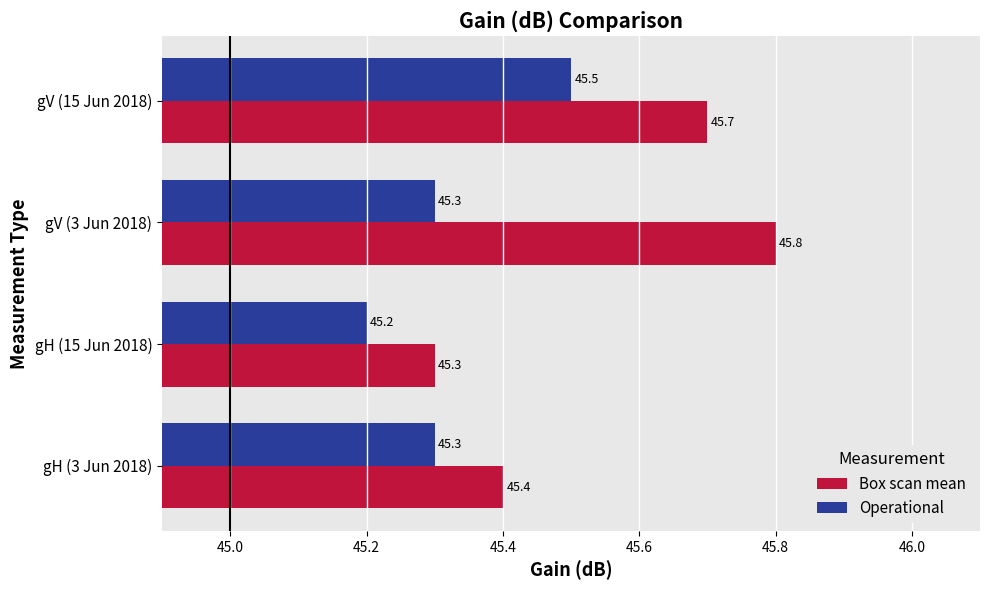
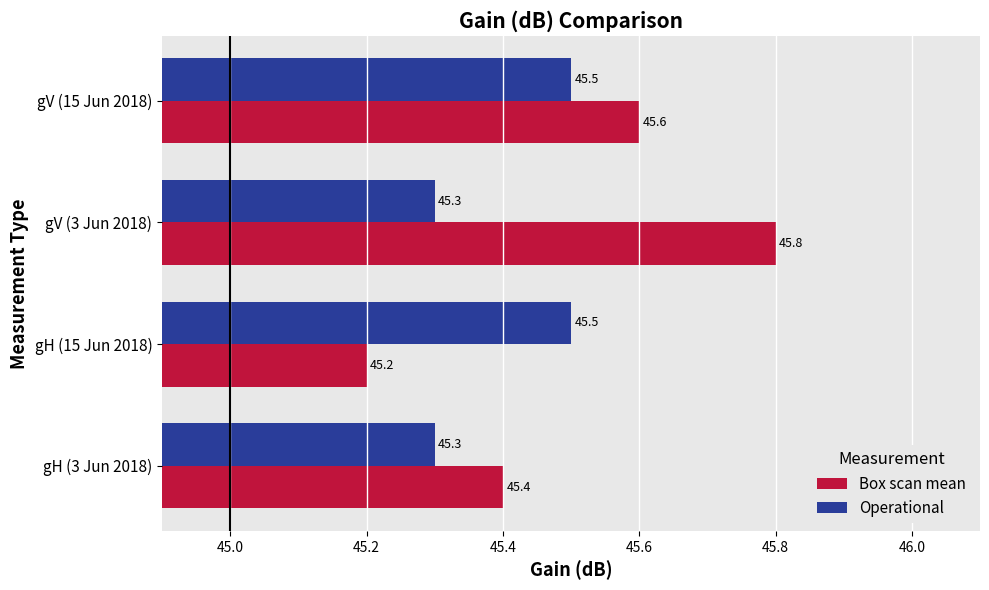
  {
    "Box scan mean": {
-     "gV (15 Jun 2018)": 45.7,
+     "gV (15 Jun 2018)": 45.6,
      "gV (3 Jun 2018)": 45.8,
-     "gH (15 Jun 2018)": 45.3,
+     "gH (15 Jun 2018)": 45.2,
      "gH (3 Jun 2018)": 45.4
    },
    "Operational": {
      "gV (15 Jun 2018)": 45.5,
      "gV (3 Jun 2018)": 45.3,
-     "gH (15 Jun 2018)": 45.2,
+     "gH (15 Jun 2018)": 45.5,
      "gH (3 Jun 2018)": 45.3
    }
  }
